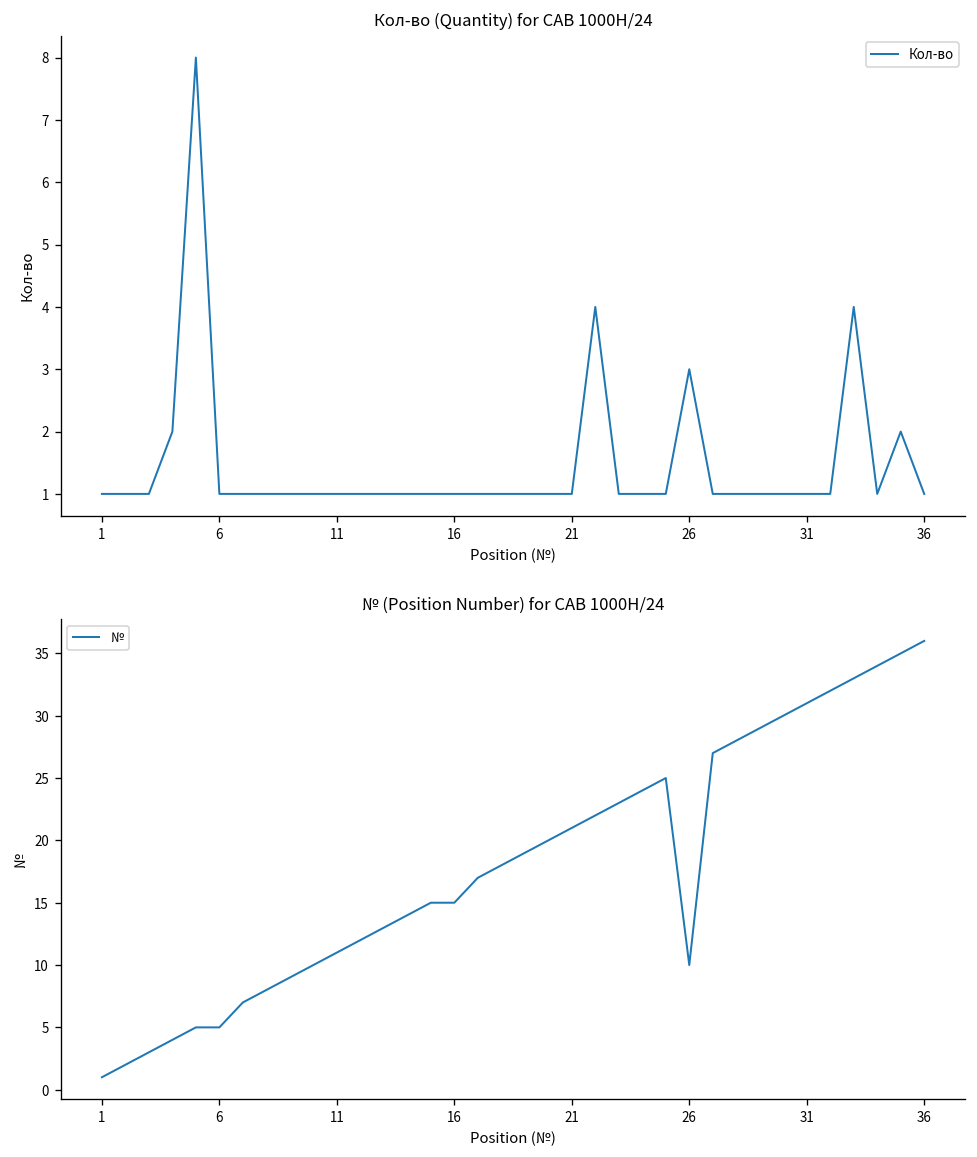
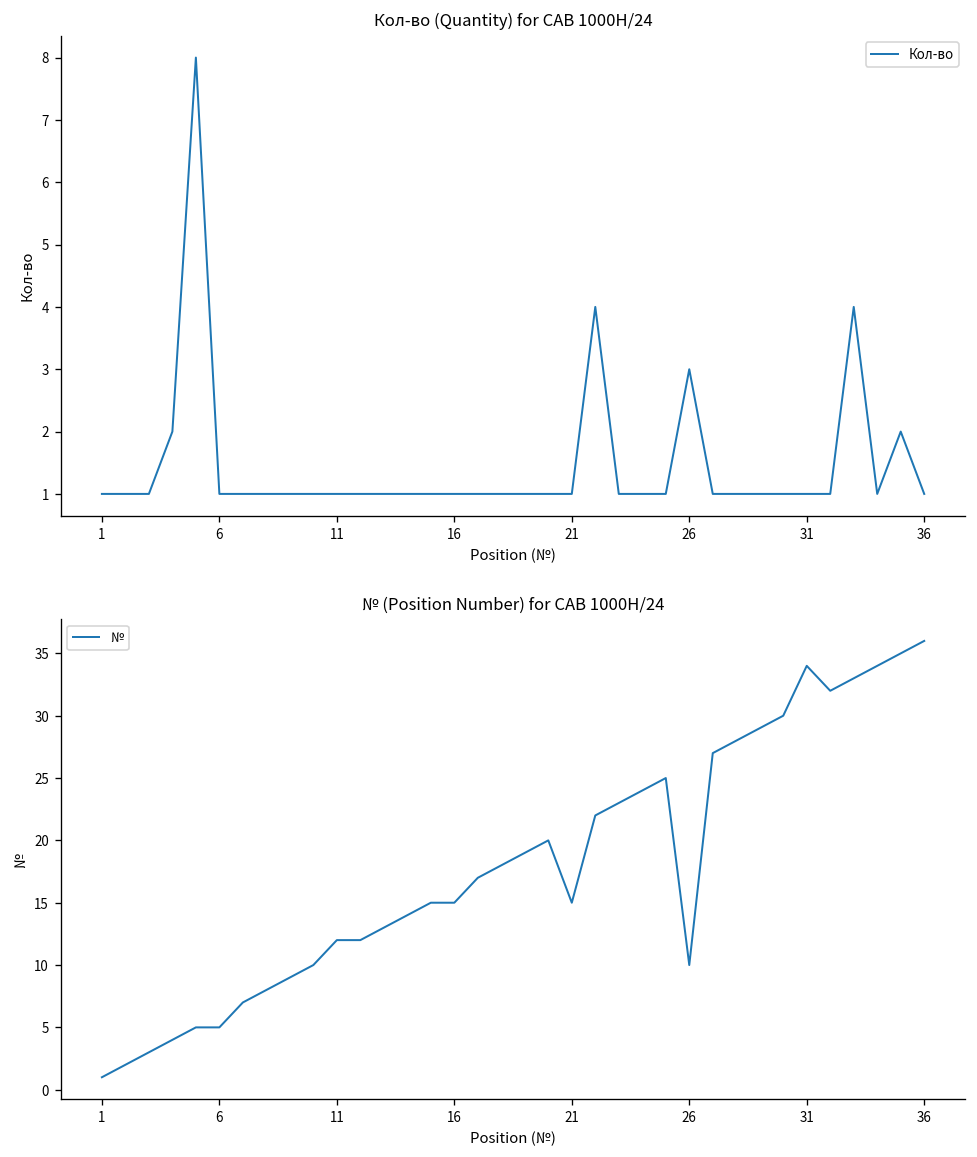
  {
    "Кол-во (Quantity) for CAB 1000H/24": {
      "1": 1.0,
      "6": 1.0,
      "11": 1.0,
      "16": 1.0,
      "21": 1.0,
      "26": 3.0,
      "31": 1.0,
      "36": 1.0
    },
    "№ (Position Number) for CAB 1000H/24": {
      "1": 1,
      "6": 5,
-     "11": 11,
+     "11": 12,
      "16": 15,
-     "21": 21,
+     "21": 15,
      "26": 10,
-     "31": 31,
+     "31": 34,
      "36": 36
    }
  }
